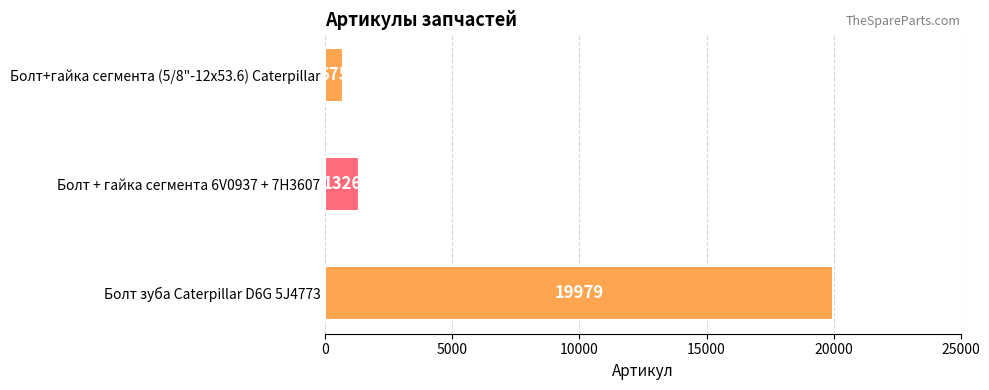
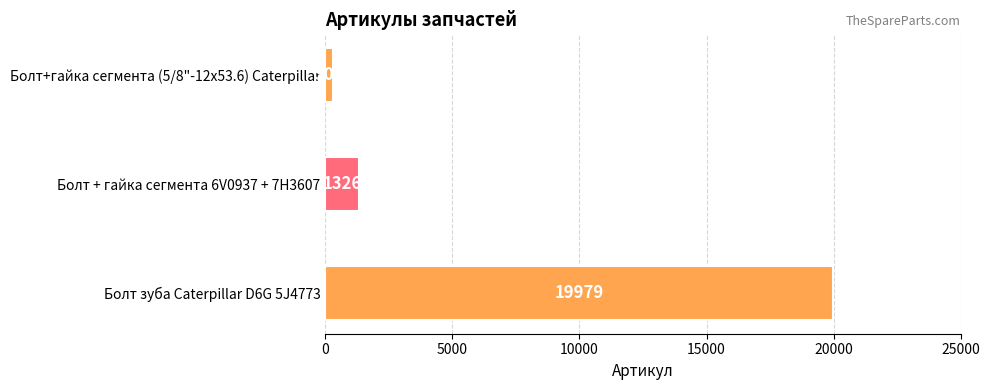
  {
-   "Болт+гайка сегмента (5/8\"-12х53.6) Caterpillar": 700
+   "Болт+гайка сегмента (5/8\"-12х53.6) Caterpillar": 300
  }
